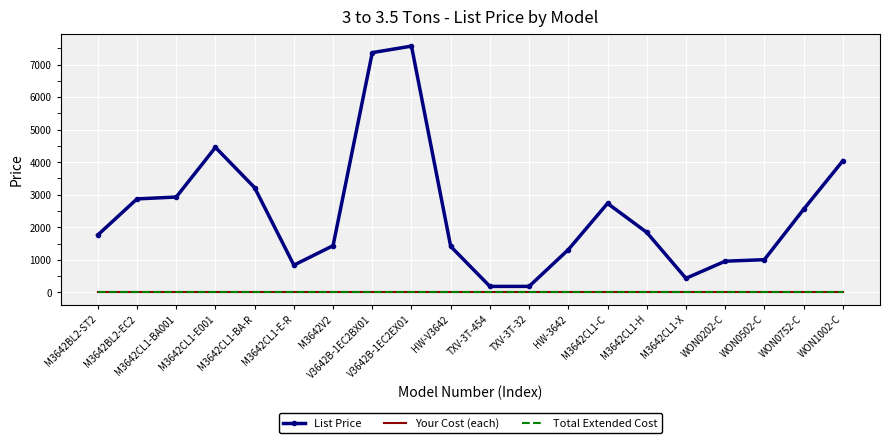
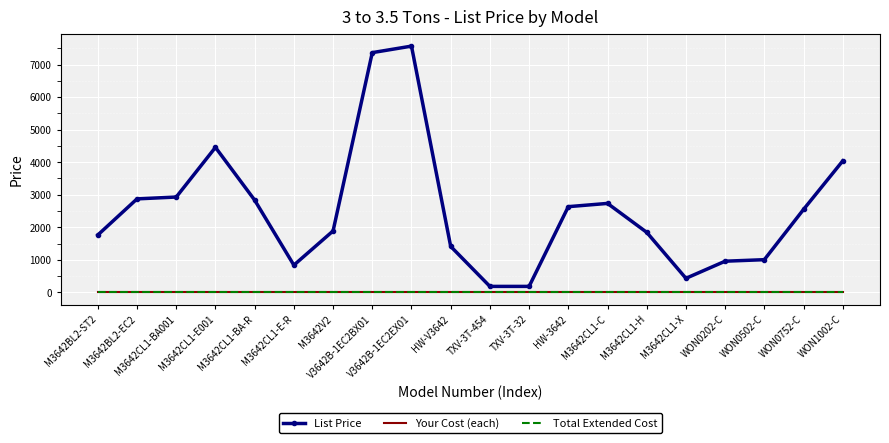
  {
    "List Price": {
      "M3642BL2-ST2": 1800,
      "M3642BL2-EC2": 2900,
      "M3642CL1-BA001": 2900,
      "M3642CL1-E001": 4500,
-     "M3642CL1-BA-R": 3200,
+     "M3642CL1-BA-R": 2800,
      "M3642CL1-E-R": 800,
-     "M3642V2": 1400,
+     "M3642V2": 1900,
      "V3642B-1EC2BX01": 7400,
      "V3642B-1EC2EX01": 7600,
      "HW-V3642": 1400,
      "TXV-3T-454": 200,
      "TXV-3T-32": 200,
-     "HW-3642": 1300,
+     "HW-3642": 2600,
      "M3642CL1-C": 2700,
      "M3642CL1-H": 1800,
      "M3642CL1-X": 400,
      "WON0202-C": 1000,
      "WON0502-C": 1000,
      "WON0752-C": 2500,
      "WON1002-C": 4000
    },
    "Total Extended Cost": {
      "M3642BL2-ST2": 0,
      "M3642BL2-EC2": 0,
      "M3642CL1-BA001": 0,
      "M3642CL1-E001": 0,
      "M3642CL1-BA-R": 0,
      "M3642CL1-E-R": 0,
      "M3642V2": 0,
      "V3642B-1EC2BX01": 0,
      "V3642B-1EC2EX01": 0,
      "HW-V3642": 0,
      "TXV-3T-454": 0,
      "TXV-3T-32": 0,
      "HW-3642": 0,
      "M3642CL1-C": 0,
      "M3642CL1-H": 0,
      "M3642CL1-X": 0,
      "WON0202-C": 0,
      "WON0502-C": 0,
      "WON0752-C": 0,
      "WON1002-C": 0
    }
  }
